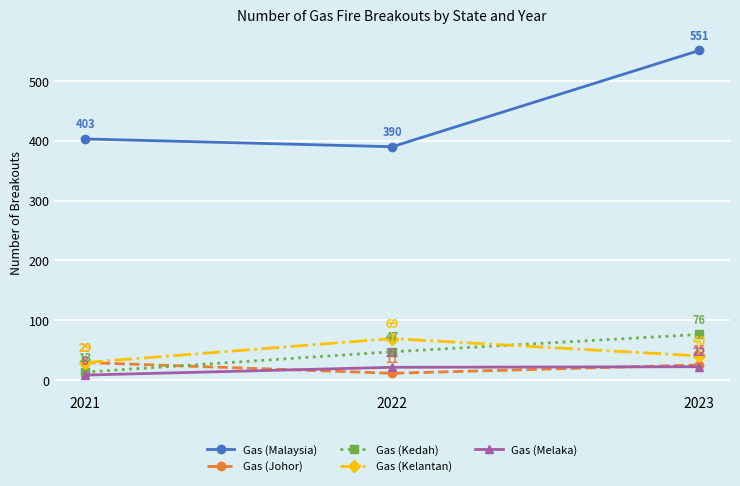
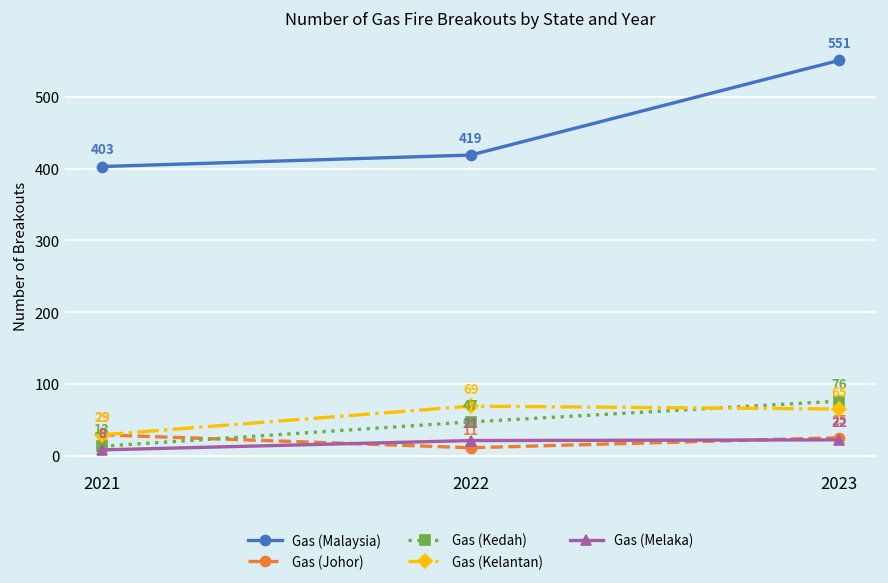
  {
    "Gas (Malaysia)": {
      "2021": 403,
-     "2022": 390,
+     "2022": 419,
      "2023": 551
    },
    "Gas (Kedah)": {
      "2023": 76
    },
    "Gas (Kelantan)": {
      "2022": 69,
-     "2023": 40
+     "2023": 65
    }
  }
